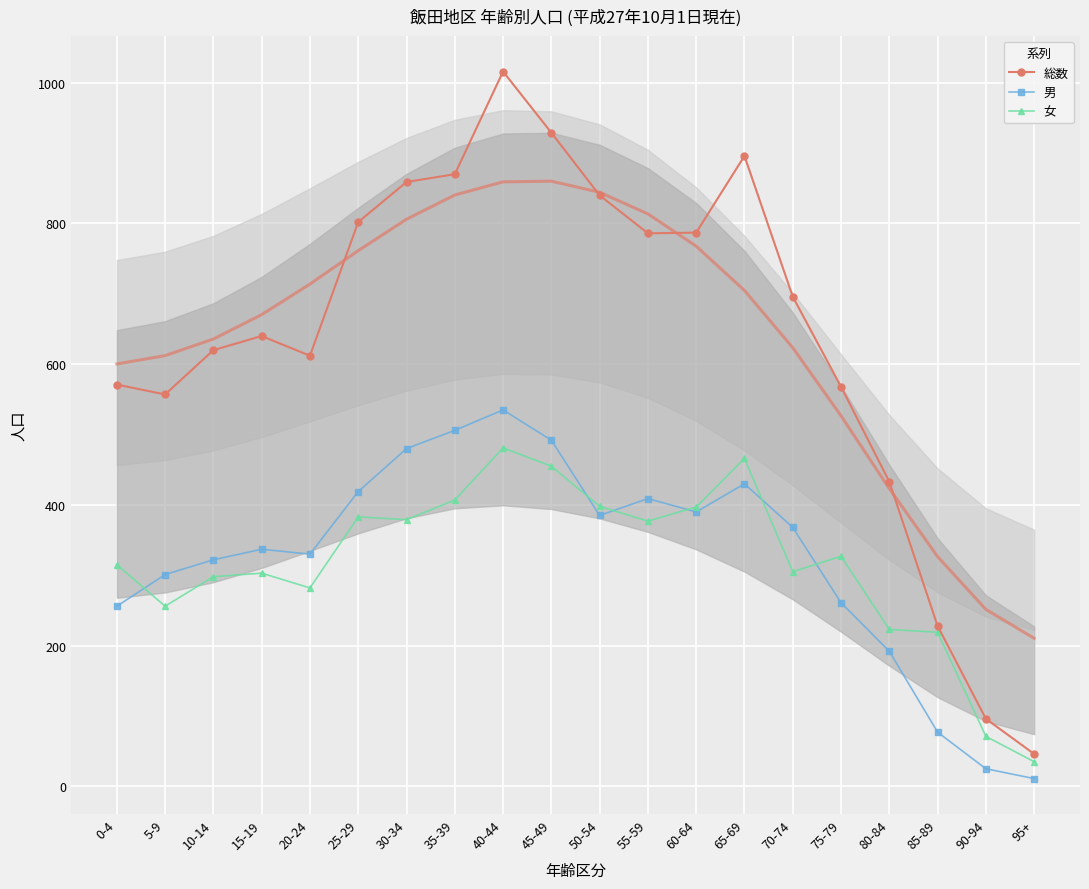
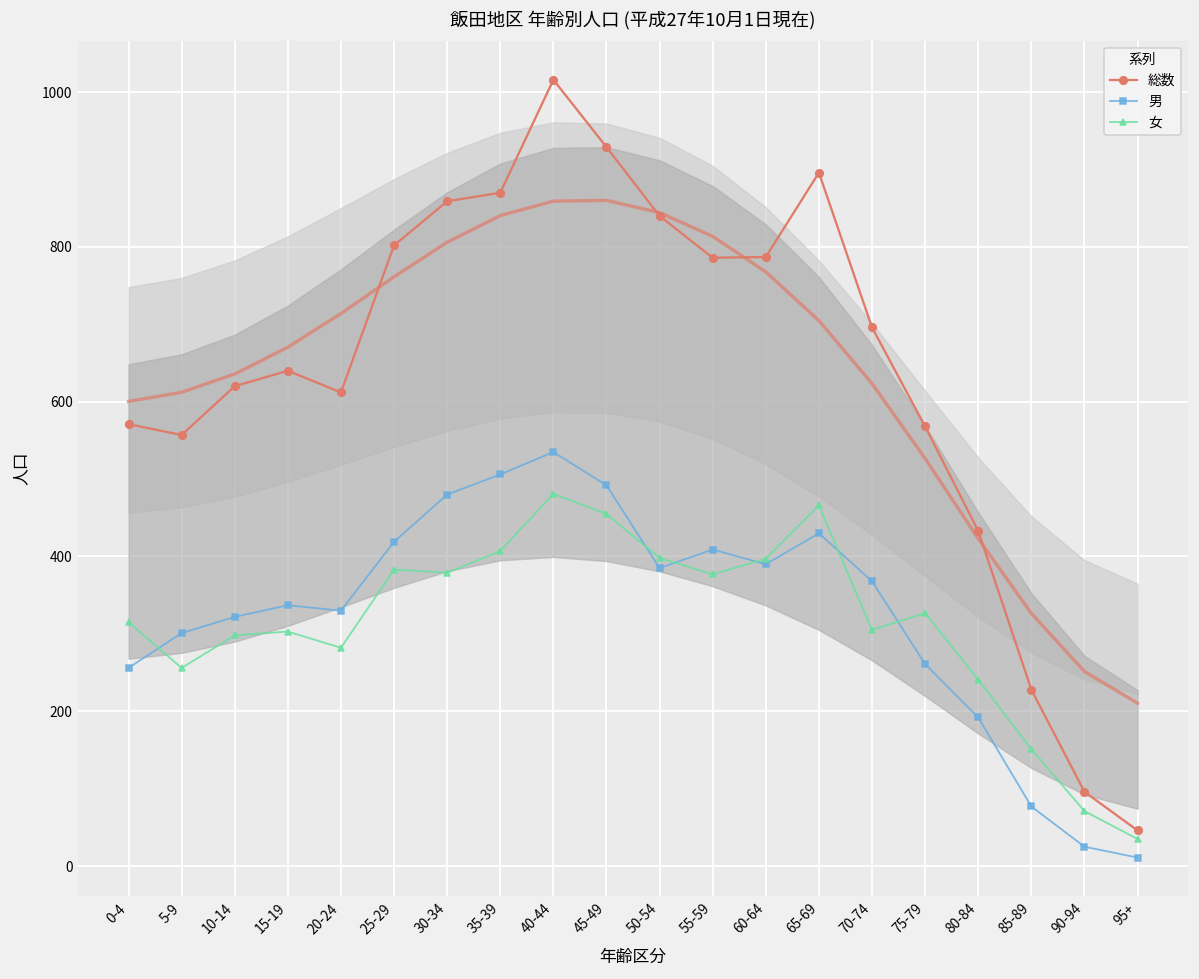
  {
    "男": {
      "0-4": 260,
      "5-9": 300,
      "10-14": 320,
      "15-19": 340,
      "20-24": 330,
      "25-29": 420,
      "30-34": 480,
      "35-39": 510,
      "40-44": 540,
      "45-49": 490,
      "50-54": 390,
      "55-59": 410,
      "60-64": 390,
      "65-69": 430,
      "70-74": 370,
      "75-79": 260,
      "80-84": 190,
      "85-89": 80,
      "90-94": 30,
      "95+": 10
    },
    "女": {
      "0-4": 320,
      "5-9": 260,
      "10-14": 300,
      "15-19": 300,
      "20-24": 280,
      "25-29": 380,
      "30-34": 380,
      "35-39": 410,
      "40-44": 480,
      "45-49": 460,
      "50-54": 400,
      "55-59": 380,
      "60-64": 400,
      "65-69": 470,
      "70-74": 310,
      "75-79": 330,
-     "80-84": 220,
-     "85-89": 220,
+     "80-84": 240,
+     "85-89": 150,
      "90-94": 70,
      "95+": 40
    }
  }
